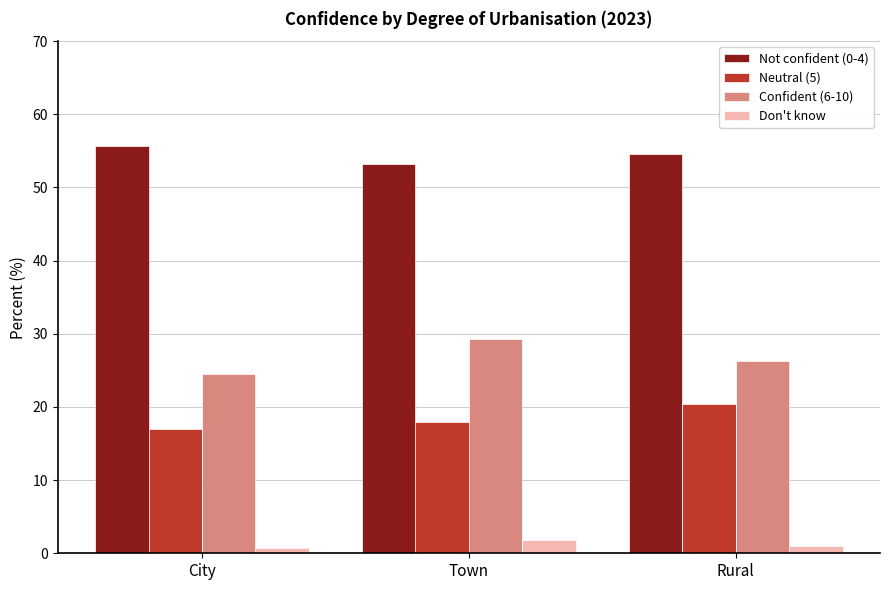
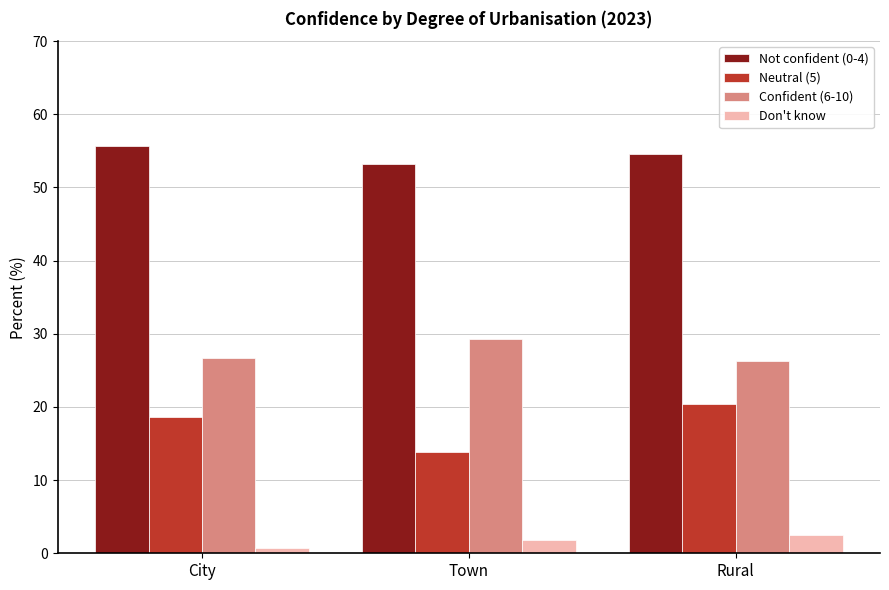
  {
    "Not confident (0-4)": {
      "City": 56,
      "Town": 53,
      "Rural": 55
    },
    "Neutral (5)": {
-     "City": 17,
-     "Town": 18,
+     "City": 19,
+     "Town": 14,
      "Rural": 20
    },
    "Confident (6-10)": {
-     "City": 25,
+     "City": 27,
      "Town": 29,
      "Rural": 26
    },
    "Don't know": {
      "City": 1,
      "Town": 2,
-     "Rural": 1
+     "Rural": 3
    }
  }
